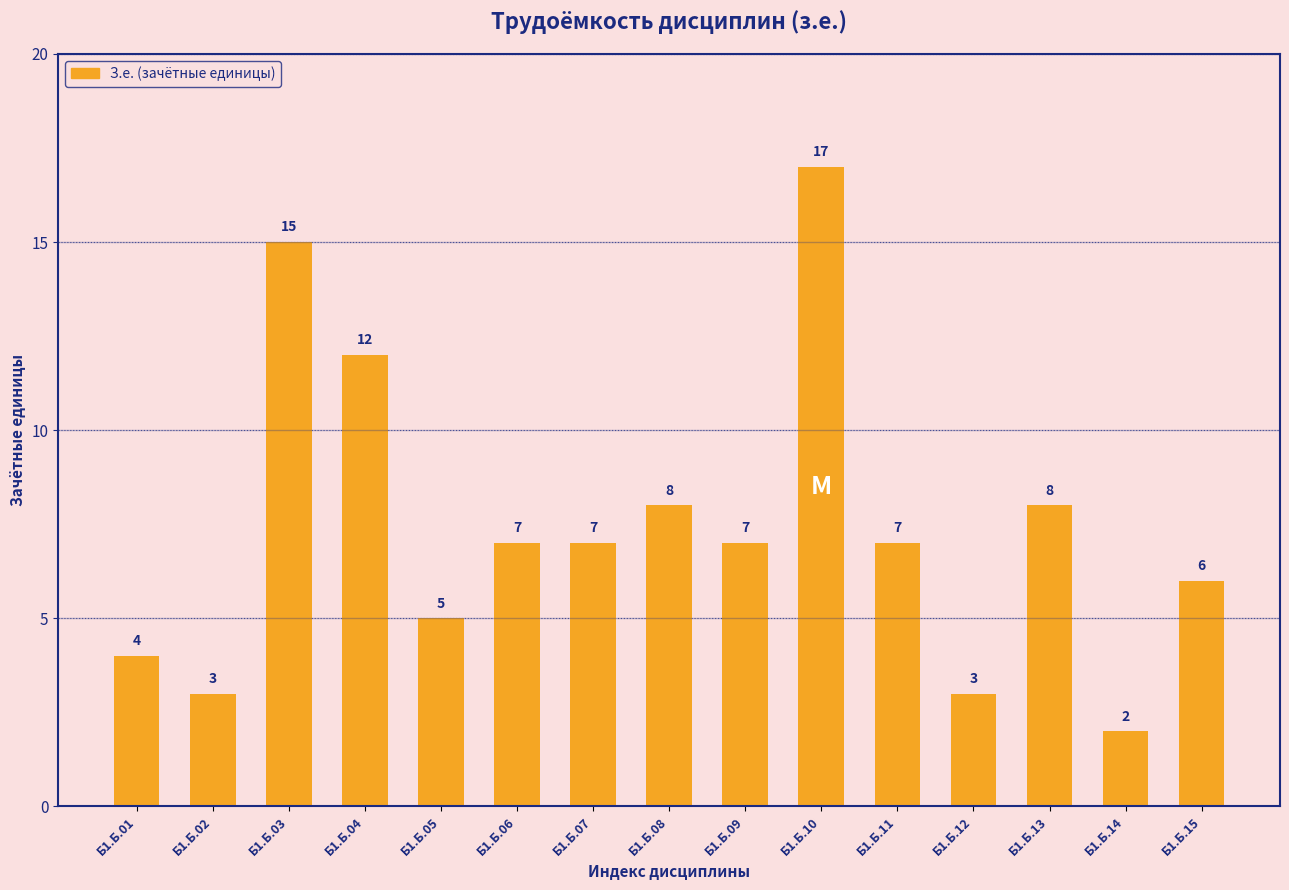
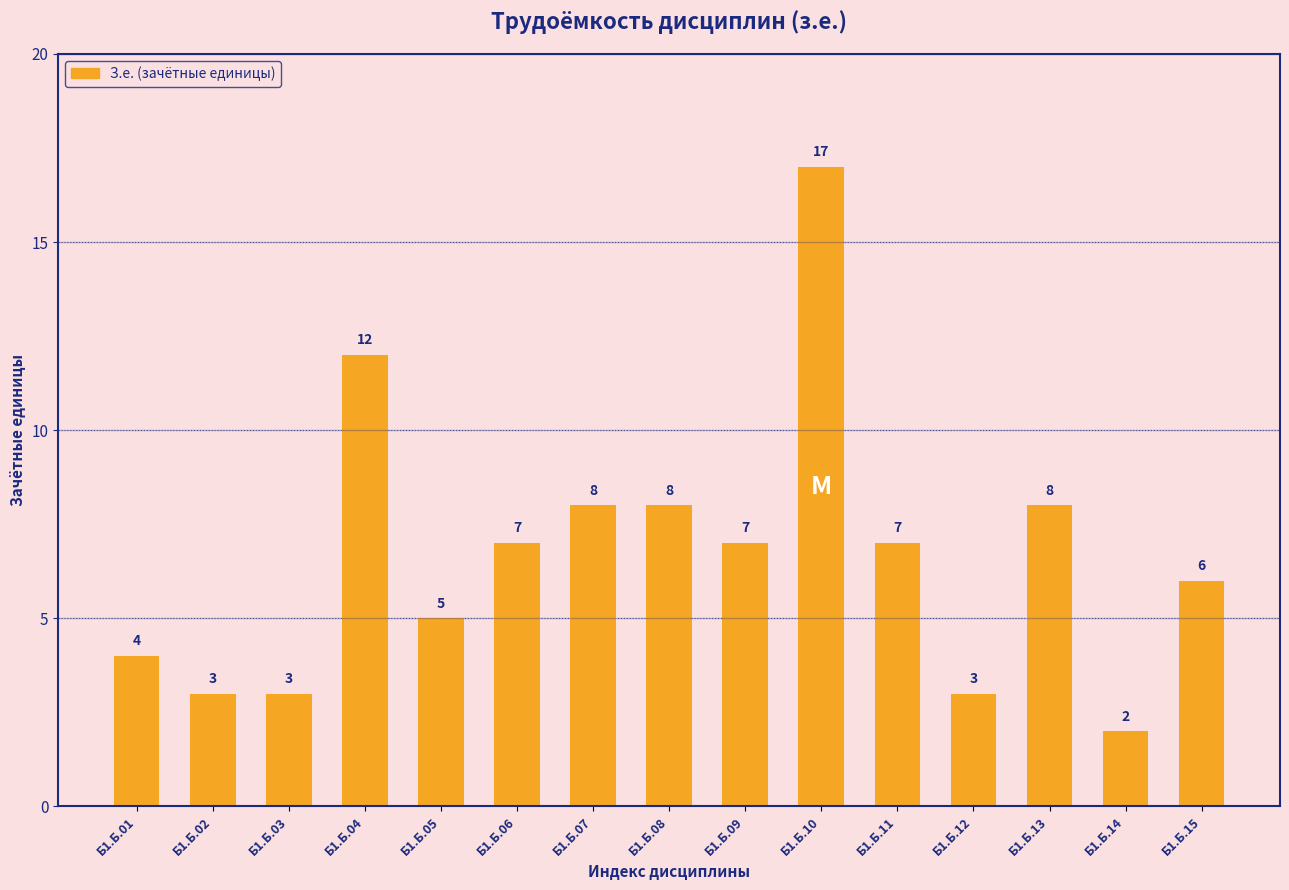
  {
    "Б1.Б.01": 4,
    "Б1.Б.02": 3,
-   "Б1.Б.03": 15,
+   "Б1.Б.03": 3,
    "Б1.Б.04": 12,
    "Б1.Б.05": 5,
    "Б1.Б.06": 7,
-   "Б1.Б.07": 7,
+   "Б1.Б.07": 8,
    "Б1.Б.08": 8,
    "Б1.Б.09": 7,
    "Б1.Б.10": 17,
    "Б1.Б.11": 7,
    "Б1.Б.12": 3,
    "Б1.Б.13": 8,
    "Б1.Б.14": 2,
    "Б1.Б.15": 6
  }
